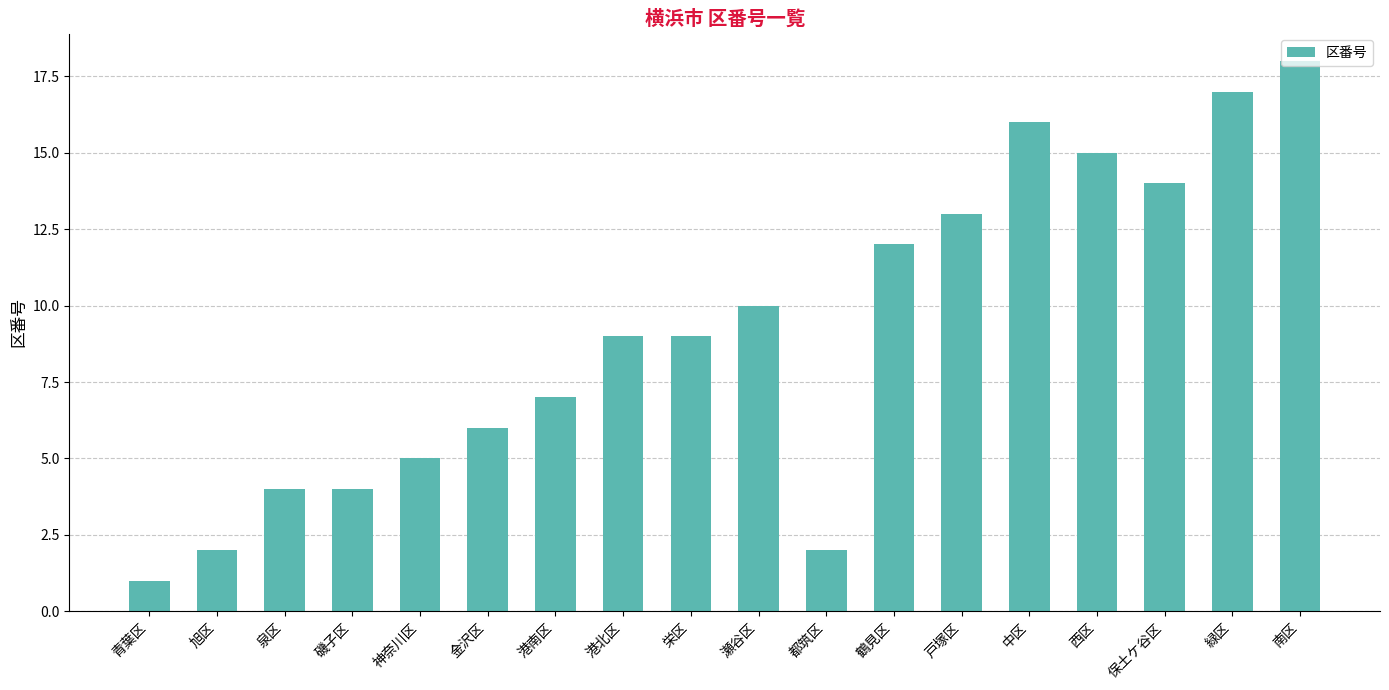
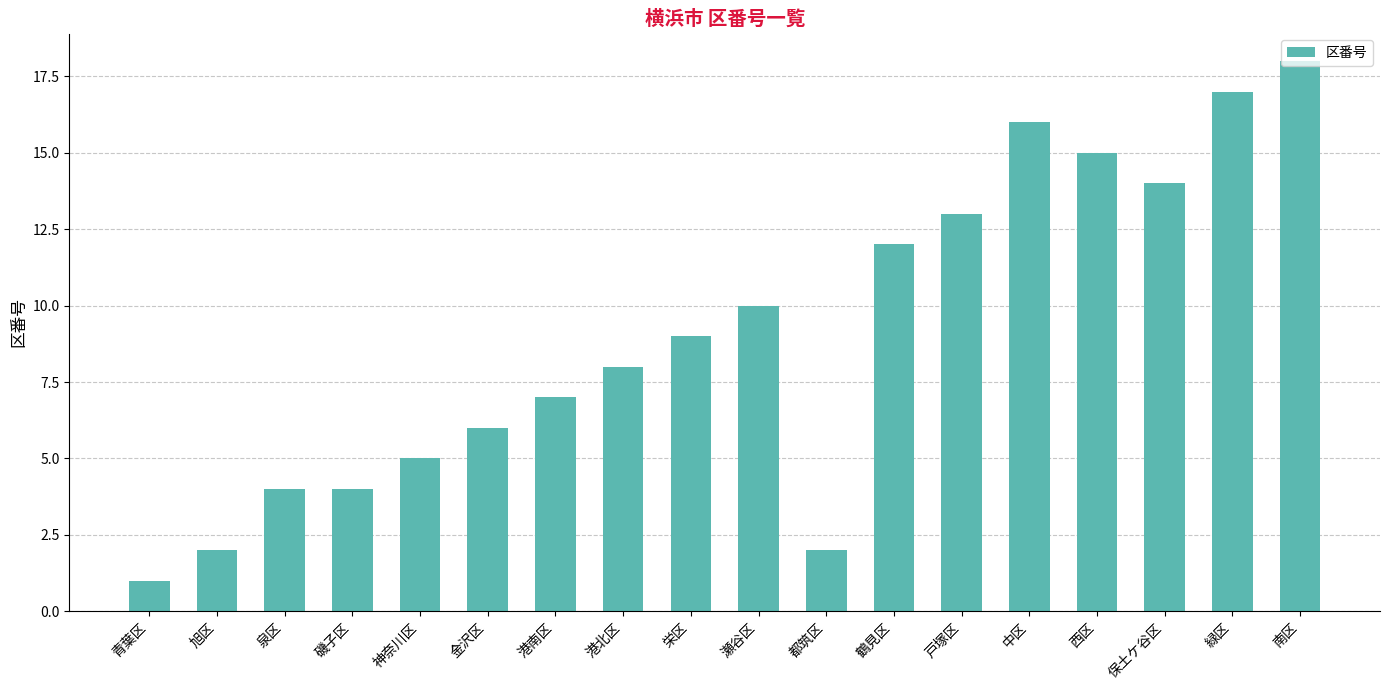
  {
    "青葉区": 1,
    "旭区": 2,
    "泉区": 4,
    "磯子区": 4,
    "神奈川区": 5,
    "金沢区": 6,
    "港南区": 7,
-   "港北区": 9,
+   "港北区": 8,
    "栄区": 9,
    "瀬谷区": 10,
    "都筑区": 2,
    "鶴見区": 12,
    "戸塚区": 13,
    "中区": 16,
    "西区": 15,
    "保土ケ谷区": 14,
    "緑区": 17
  }
